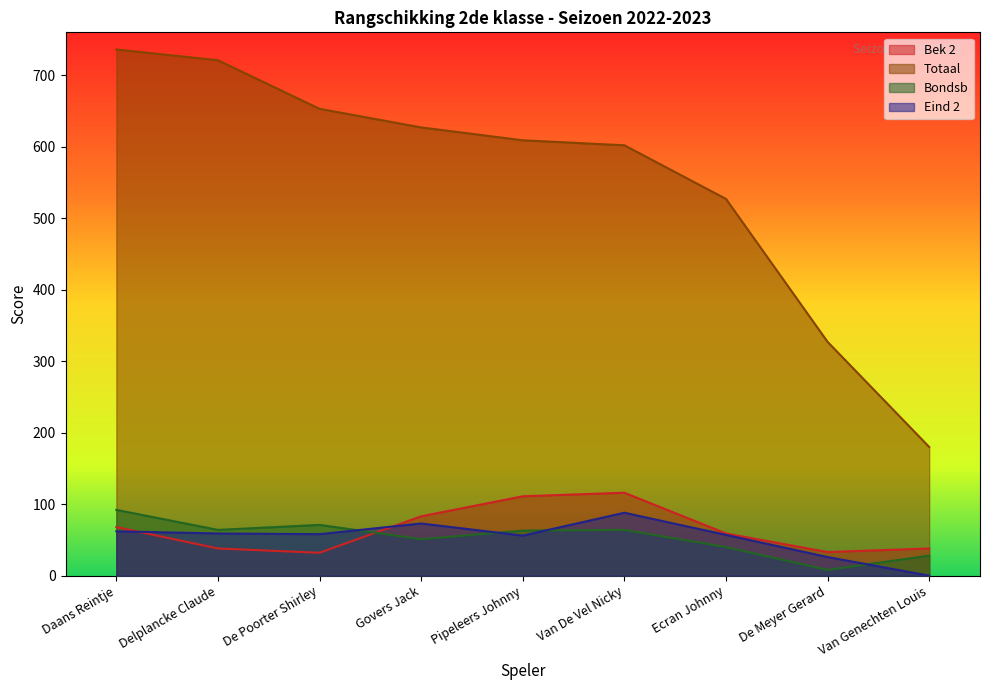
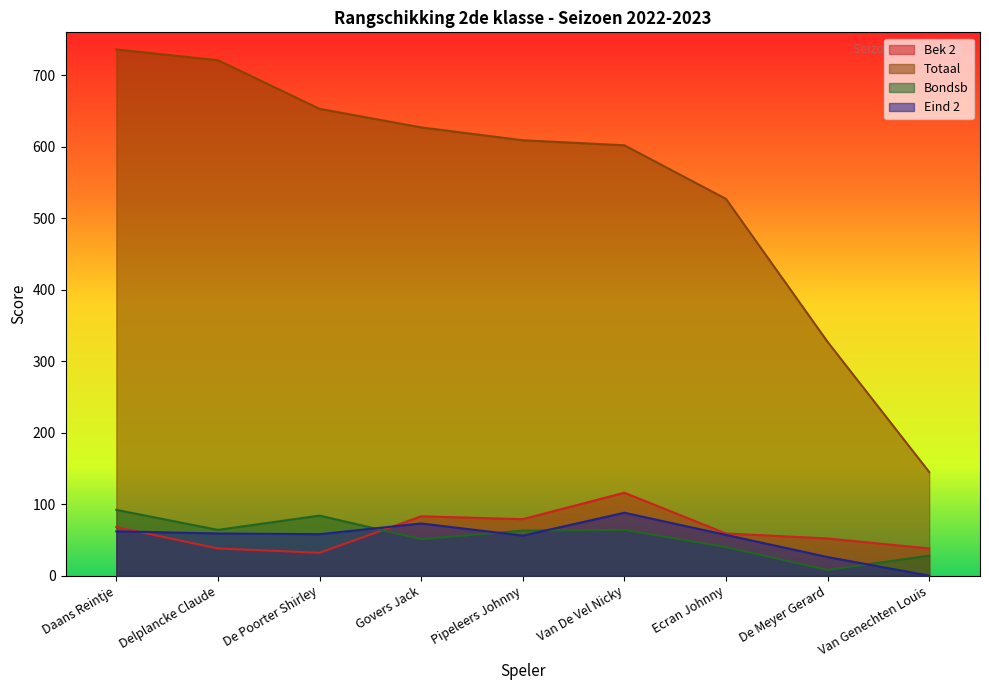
  {
    "Bek 2": {
      "Daans Reintje": 70,
      "Delplancke Claude": 40,
      "De Poorter Shirley": 30,
      "Govers Jack": 80,
-     "Pipeleers Johnny": 110,
+     "Pipeleers Johnny": 80,
      "Van De Vel Nicky": 120,
-     "De Meyer Gerard": 30,
+     "De Meyer Gerard": 50,
      "Van Genechten Louis": 40
    },
    "Totaal": {
      "Daans Reintje": 740,
      "Delplancke Claude": 720,
      "De Poorter Shirley": 650,
      "Govers Jack": 630,
      "Pipeleers Johnny": 610,
      "Van De Vel Nicky": 600,
      "Ecran Johnny": 530,
      "De Meyer Gerard": 330,
-     "Van Genechten Louis": 180
+     "Van Genechten Louis": 150
    },
    "Bondsb": {
      "Daans Reintje": 90,
      "Delplancke Claude": 60,
-     "De Poorter Shirley": 70,
+     "De Poorter Shirley": 80,
      "Govers Jack": 50,
      "Pipeleers Johnny": 60,
      "Van De Vel Nicky": 60,
      "Ecran Johnny": 40,
      "De Meyer Gerard": 10,
      "Van Genechten Louis": 30
    },
    "Eind 2": {
      "Daans Reintje": 60,
      "Delplancke Claude": 60,
      "De Poorter Shirley": 60,
      "Govers Jack": 70,
      "Pipeleers Johnny": 60,
      "Van De Vel Nicky": 90,
      "De Meyer Gerard": 30,
      "Van Genechten Louis": 0
    }
  }
